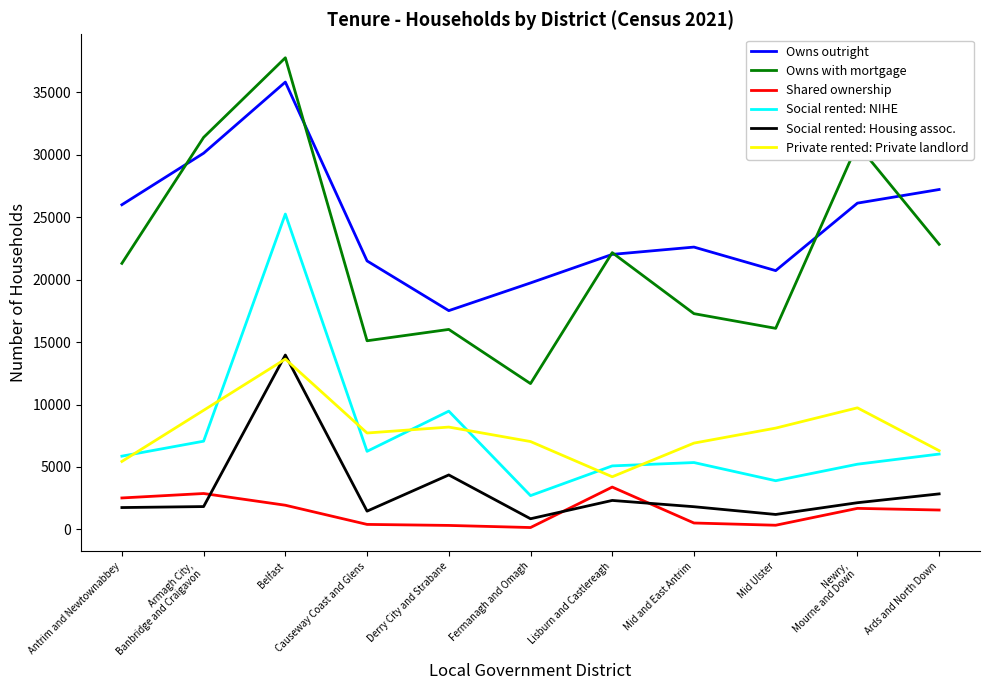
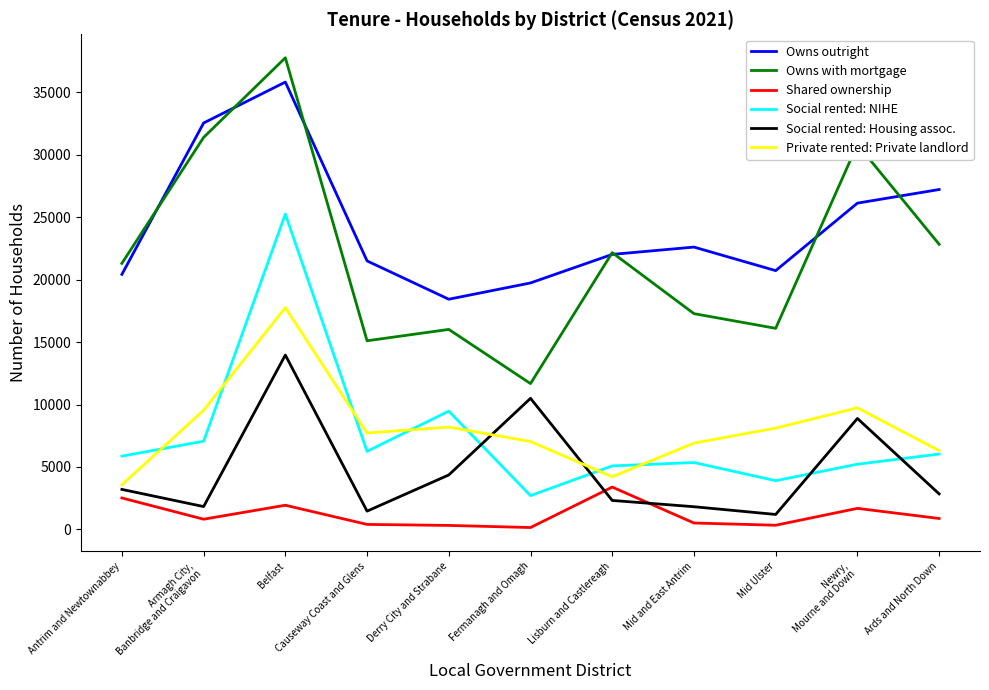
  {
    "Owns outright": {
-     "Antrim and Newtownabbey": 26000,
-     "Armagh City, Banbridge and Craigavon": 30100,
+     "Antrim and Newtownabbey": 20400,
+     "Armagh City, Banbridge and Craigavon": 32500,
      "Belfast": 35800,
      "Causeway Coast and Glens": 21500,
-     "Derry City and Strabane": 17500,
+     "Derry City and Strabane": 18400,
      "Fermanagh and Omagh": 19700,
      "Mid and East Antrim": 22600,
      "Mid Ulster": 20700,
      "Newry, Mourne and Down": 26100,
      "Ards and North Down": 27200
    },
    "Owns with mortgage": {
      "Antrim and Newtownabbey": 21300,
      "Armagh City, Banbridge and Craigavon": 31400,
      "Belfast": 37800,
      "Causeway Coast and Glens": 15100,
      "Derry City and Strabane": 16000,
      "Fermanagh and Omagh": 11700,
      "Mid and East Antrim": 17300,
      "Mid Ulster": 16100,
      "Ards and North Down": 22800
    },
    "Shared ownership": {
      "Antrim and Newtownabbey": 2500,
-     "Armagh City, Banbridge and Craigavon": 2900,
+     "Armagh City, Banbridge and Craigavon": 800,
      "Belfast": 1900,
      "Causeway Coast and Glens": 400,
      "Derry City and Strabane": 300,
      "Fermanagh and Omagh": 100,
      "Lisburn and Castlereagh": 3400,
      "Mid and East Antrim": 500,
      "Mid Ulster": 300,
      "Newry, Mourne and Down": 1700,
-     "Ards and North Down": 1600
+     "Ards and North Down": 900
    },
    "Social rented: NIHE": {
      "Antrim and Newtownabbey": 5900,
      "Armagh City, Banbridge and Craigavon": 7100,
      "Belfast": 25300,
      "Causeway Coast and Glens": 6300,
      "Derry City and Strabane": 9500,
      "Fermanagh and Omagh": 2700,
      "Lisburn and Castlereagh": 5100,
      "Mid and East Antrim": 5400,
      "Mid Ulster": 3900,
      "Newry, Mourne and Down": 5200,
      "Ards and North Down": 6000
    },
    "Social rented: Housing assoc.": {
-     "Antrim and Newtownabbey": 1700,
+     "Antrim and Newtownabbey": 3200,
      "Armagh City, Banbridge and Craigavon": 1800,
      "Belfast": 14000,
      "Causeway Coast and Glens": 1500,
      "Derry City and Strabane": 4400,
-     "Fermanagh and Omagh": 900,
+     "Fermanagh and Omagh": 10500,
      "Lisburn and Castlereagh": 2300,
      "Mid and East Antrim": 1800,
      "Mid Ulster": 1200,
-     "Newry, Mourne and Down": 2100,
+     "Newry, Mourne and Down": 8900,
      "Ards and North Down": 2800
    },
    "Private rented: Private landlord": {
-     "Antrim and Newtownabbey": 5400,
+     "Antrim and Newtownabbey": 3600,
      "Armagh City, Banbridge and Craigavon": 9500,
-     "Belfast": 13600,
+     "Belfast": 17800,
      "Causeway Coast and Glens": 7700,
      "Derry City and Strabane": 8200,
      "Fermanagh and Omagh": 7000,
      "Lisburn and Castlereagh": 4200,
      "Mid and East Antrim": 6900,
      "Mid Ulster": 8100,
      "Newry, Mourne and Down": 9700,
      "Ards and North Down": 6300
    }
  }
